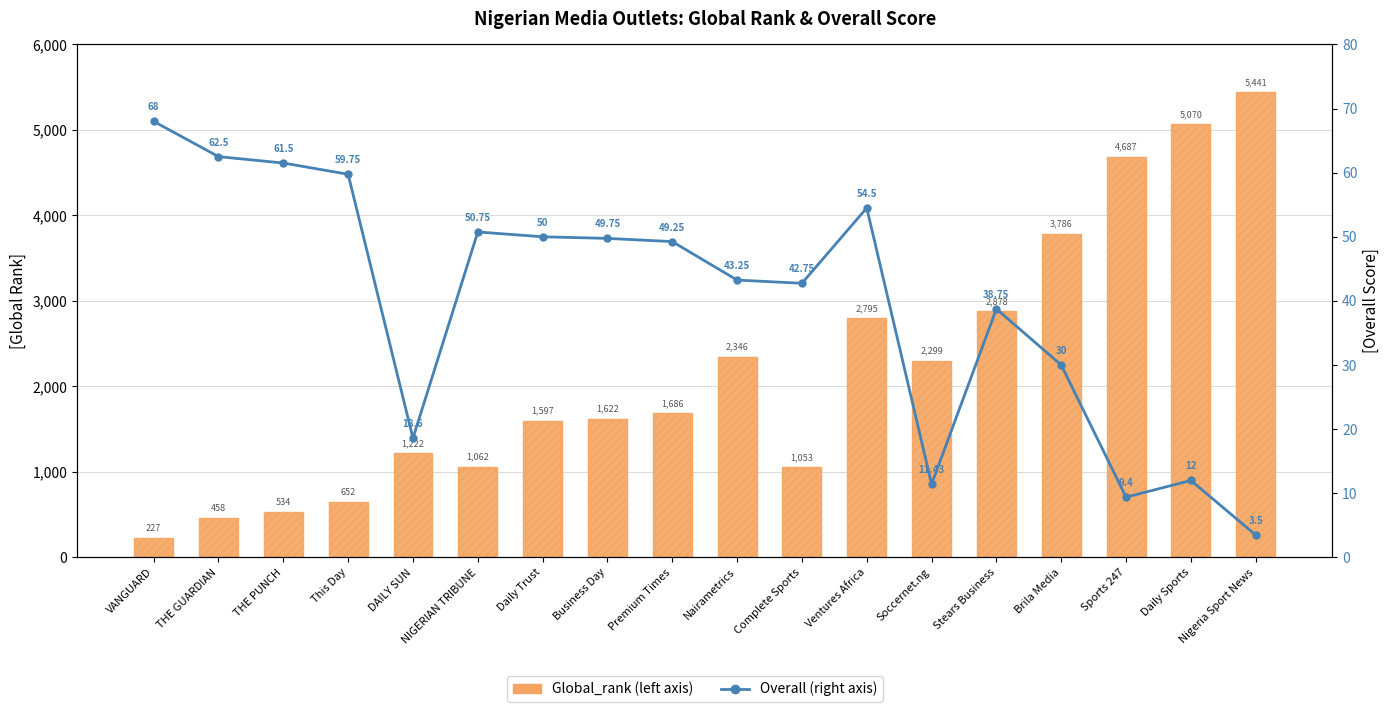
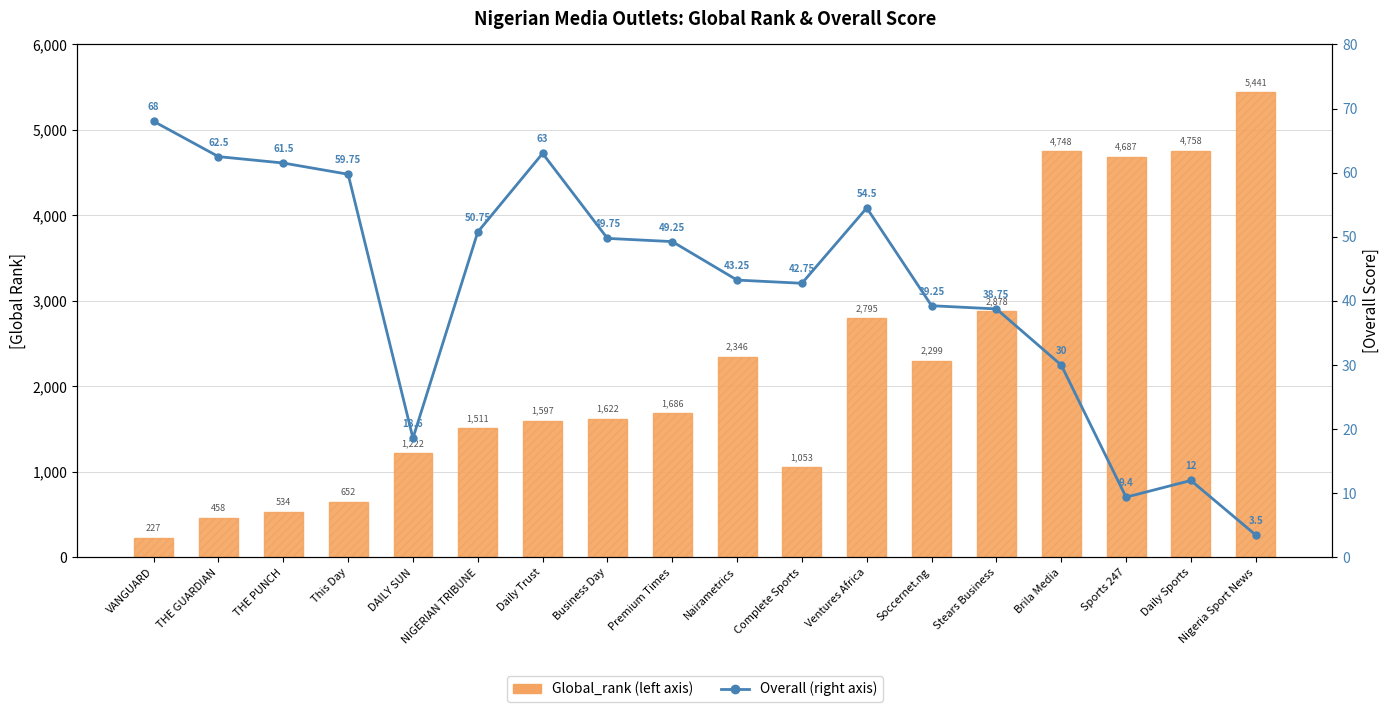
  {
    "Global_rank (left axis)": {
      "VANGUARD": "227",
      "THE GUARDIAN": "458",
      "THE PUNCH": "534",
      "This Day": "652",
-     "NIGERIAN TRIBUNE": "1,062",
+     "NIGERIAN TRIBUNE": "1,511",
      "Daily Trust": "1,597",
      "Business Day": "1,622",
      "Premium Times": "1,686",
      "Nairametrics": "2,346",
      "Complete Sports": "1,053",
      "Ventures Africa": "2,795",
      "Soccernet.ng": "2,299",
-     "Brila Media": "3,786",
+     "Brila Media": "4,748",
      "Sports 247": "4,687",
-     "Daily Sports": "5,070",
+     "Daily Sports": "4,758",
      "Nigeria Sport News": "5,441"
    },
    "Overall (right axis)": {
      "VANGUARD": "68",
      "THE GUARDIAN": "62.5",
      "THE PUNCH": "61.5",
      "This Day": "59.75",
      "DAILY SUN": "18.6",
      "NIGERIAN TRIBUNE": "50.75",
-     "Daily Trust": "50",
+     "Daily Trust": "63",
      "Business Day": "49.75",
      "Premium Times": "49.25",
      "Nairametrics": "43.25",
      "Complete Sports": "42.75",
      "Ventures Africa": "54.5",
-     "Soccernet.ng": "11.43",
+     "Soccernet.ng": "39.25",
      "Brila Media": "30",
      "Sports 247": "9.4",
      "Daily Sports": "12",
      "Nigeria Sport News": "3.5"
    }
  }
